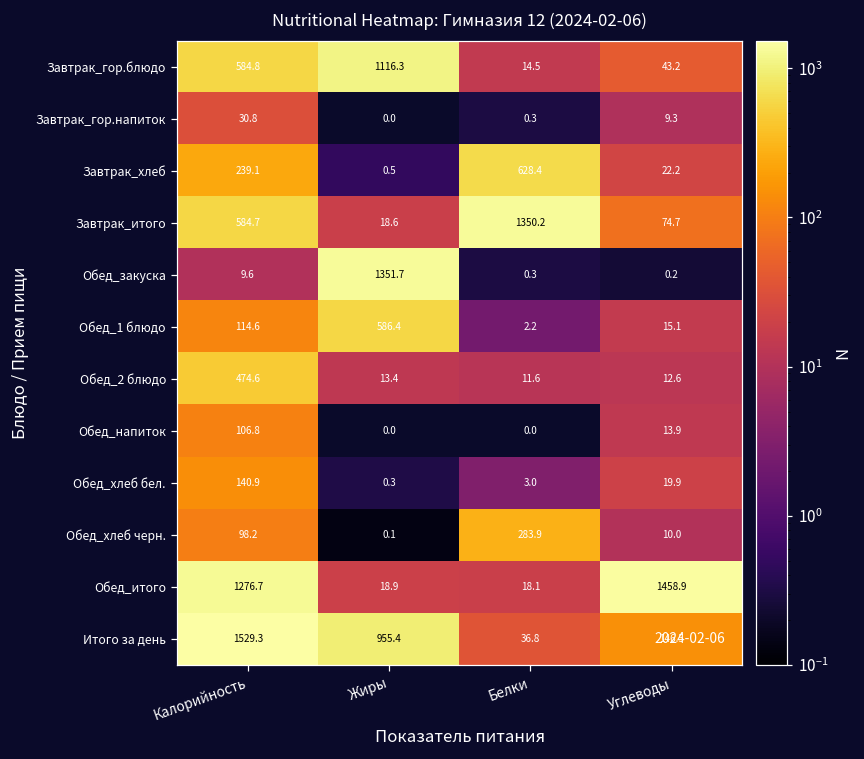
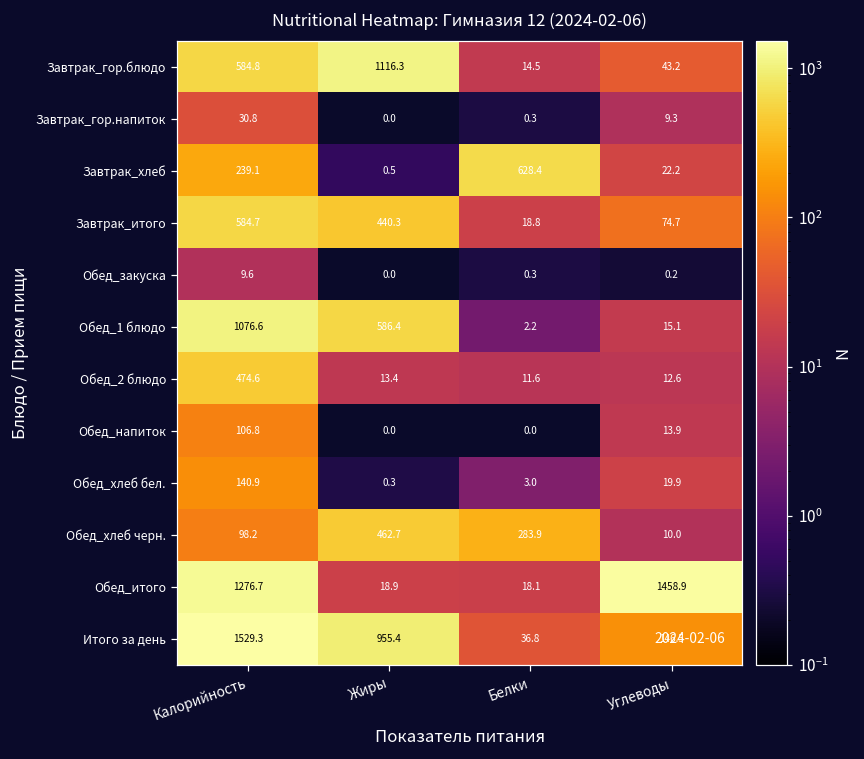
  {
    "Завтрак_гор.блюдо": {
      "Калорийность": 584.8,
      "Жиры": 1116.3,
      "Белки": 14.5,
      "Углеводы": 43.2
    },
    "Завтрак_гор.напиток": {
      "Калорийность": 30.8,
      "Жиры": 0.0,
      "Белки": 0.3,
      "Углеводы": 9.3
    },
    "Завтрак_хлеб": {
      "Калорийность": 239.1,
      "Жиры": 0.5,
      "Белки": 628.4,
      "Углеводы": 22.2
    },
    "Завтрак_итого": {
      "Калорийность": 584.7,
-     "Жиры": 18.6,
-     "Белки": 1350.2,
+     "Жиры": 440.3,
+     "Белки": 18.8,
      "Углеводы": 74.7
    },
    "Обед_закуска": {
      "Калорийность": 9.6,
-     "Жиры": 1351.7,
+     "Жиры": 0.0,
      "Белки": 0.3,
      "Углеводы": 0.2
    },
    "Обед_1 блюдо": {
-     "Калорийность": 114.6,
+     "Калорийность": 1076.6,
      "Жиры": 586.4,
      "Белки": 2.2,
      "Углеводы": 15.1
    },
    "Обед_2 блюдо": {
      "Калорийность": 474.6,
      "Жиры": 13.4,
      "Белки": 11.6,
      "Углеводы": 12.6
    },
    "Обед_напиток": {
      "Калорийность": 106.8,
      "Жиры": 0.0,
      "Белки": 0.0,
      "Углеводы": 13.9
    },
    "Обед_хлеб бел.": {
      "Калорийность": 140.9,
      "Жиры": 0.3,
      "Белки": 3.0,
      "Углеводы": 19.9
    },
    "Обед_хлеб черн.": {
      "Калорийность": 98.2,
-     "Жиры": 0.1,
+     "Жиры": 462.7,
      "Белки": 283.9,
      "Углеводы": 10.0
    },
    "Обед_итого": {
      "Калорийность": 1276.7,
      "Жиры": 18.9,
      "Белки": 18.1,
      "Углеводы": 1458.9
    },
    "Итого за день": {
      "Калорийность": 1529.3,
      "Жиры": 955.4,
      "Белки": 36.8
    }
  }
